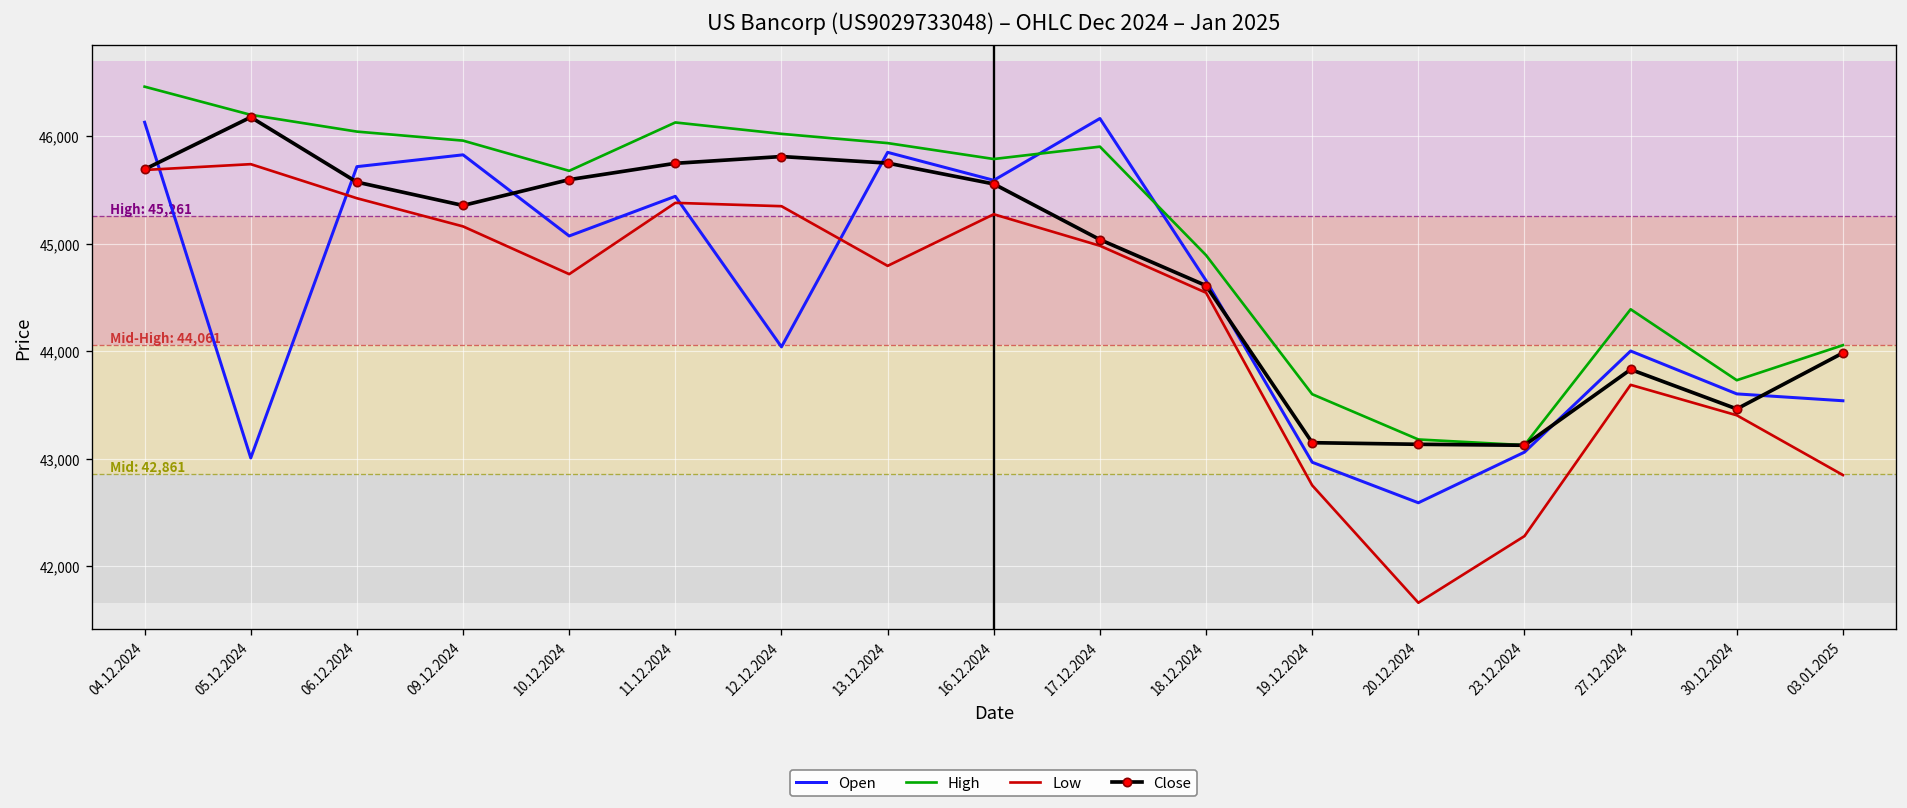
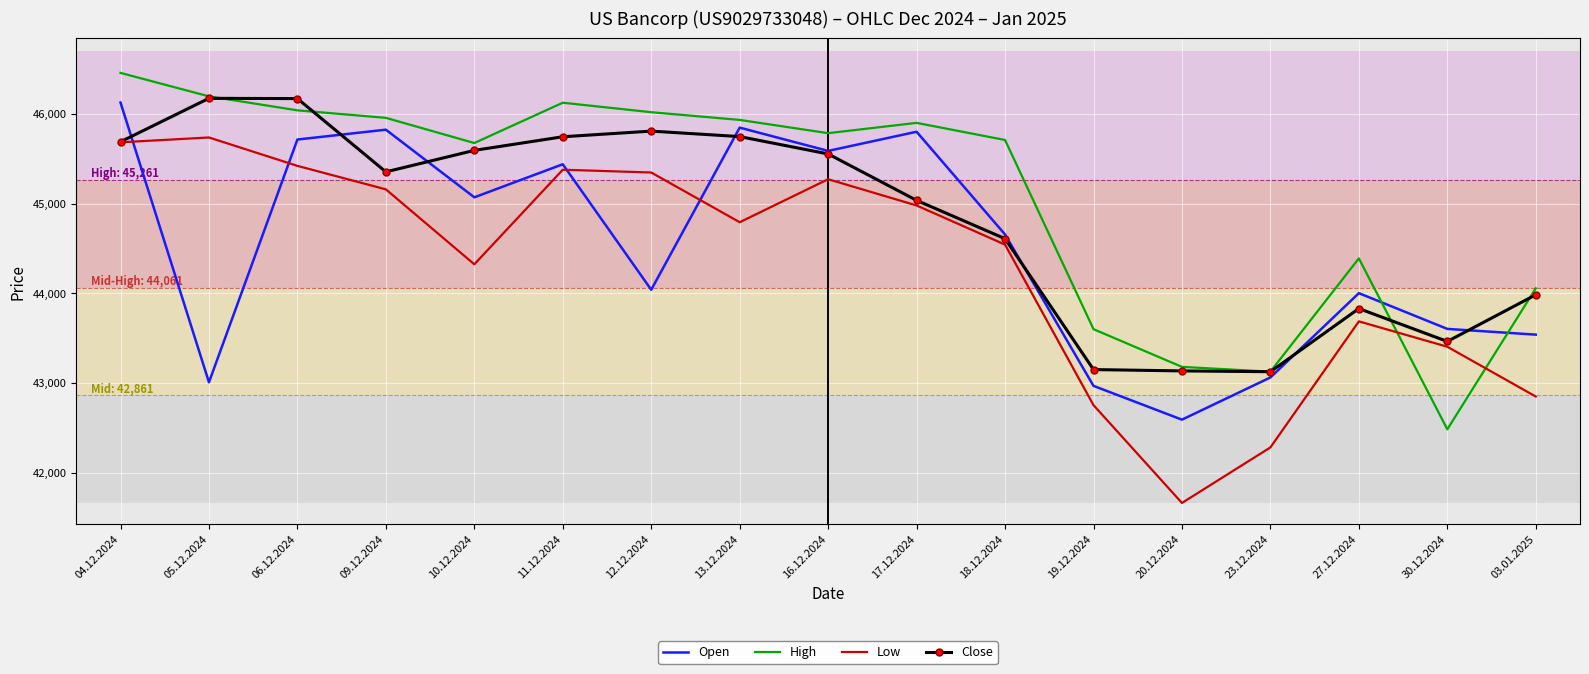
  {
    "Open": {
      "04.12.2024": "46,100",
      "05.12.2024": "43,000",
      "06.12.2024": "45,700",
      "09.12.2024": "45,800",
      "10.12.2024": "45,100",
      "11.12.2024": "45,400",
      "12.12.2024": "44,000",
      "13.12.2024": "45,900",
      "16.12.2024": "45,600",
-     "17.12.2024": "46,200",
+     "17.12.2024": "45,800",
      "18.12.2024": "44,700",
      "19.12.2024": "43,000",
      "20.12.2024": "42,600",
      "23.12.2024": "43,100",
      "27.12.2024": "44,000",
      "30.12.2024": "43,600",
      "03.01.2025": "43,500"
    },
    "High": {
      "04.12.2024": "46,500",
      "06.12.2024": "46,000",
      "09.12.2024": "46,000",
      "10.12.2024": "45,700",
      "11.12.2024": "46,100",
      "12.12.2024": "46,000",
      "13.12.2024": "45,900",
      "16.12.2024": "45,800",
      "17.12.2024": "45,900",
-     "18.12.2024": "44,900",
+     "18.12.2024": "45,700",
      "19.12.2024": "43,600",
      "20.12.2024": "43,200",
      "27.12.2024": "44,400",
-     "30.12.2024": "43,700",
+     "30.12.2024": "42,500",
      "03.01.2025": "44,100"
    },
    "Low": {
      "05.12.2024": "45,700",
      "06.12.2024": "45,400",
      "09.12.2024": "45,200",
-     "10.12.2024": "44,700",
+     "10.12.2024": "44,300",
      "11.12.2024": "45,400",
      "12.12.2024": "45,400",
      "13.12.2024": "44,800",
      "16.12.2024": "45,300",
      "17.12.2024": "45,000",
      "18.12.2024": "44,500",
      "19.12.2024": "42,800",
      "20.12.2024": "41,700",
      "23.12.2024": "42,300",
      "27.12.2024": "43,700",
      "30.12.2024": "43,400",
      "03.01.2025": "42,800"
    },
    "Close": {
-     "06.12.2024": "45,600",
+     "06.12.2024": "46,200",
      "09.12.2024": "45,400",
      "10.12.2024": "45,600",
      "11.12.2024": "45,700",
      "12.12.2024": "45,800",
      "13.12.2024": "45,800",
      "16.12.2024": "45,600",
      "17.12.2024": "45,000",
      "18.12.2024": "44,600",
      "19.12.2024": "43,200",
      "20.12.2024": "43,100",
      "27.12.2024": "43,800",
      "30.12.2024": "43,500",
      "03.01.2025": "44,000"
    }
  }
